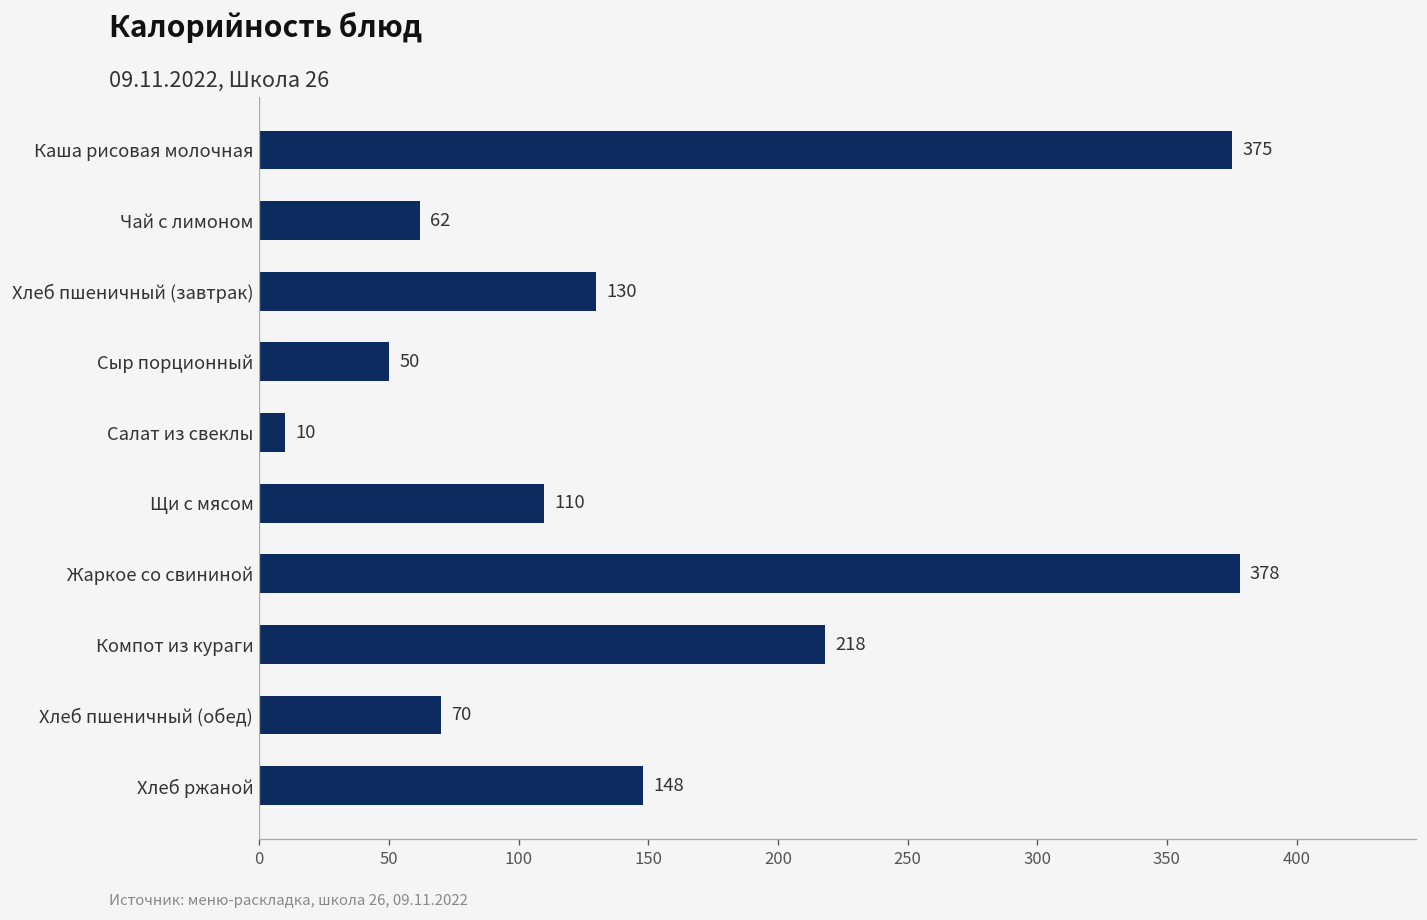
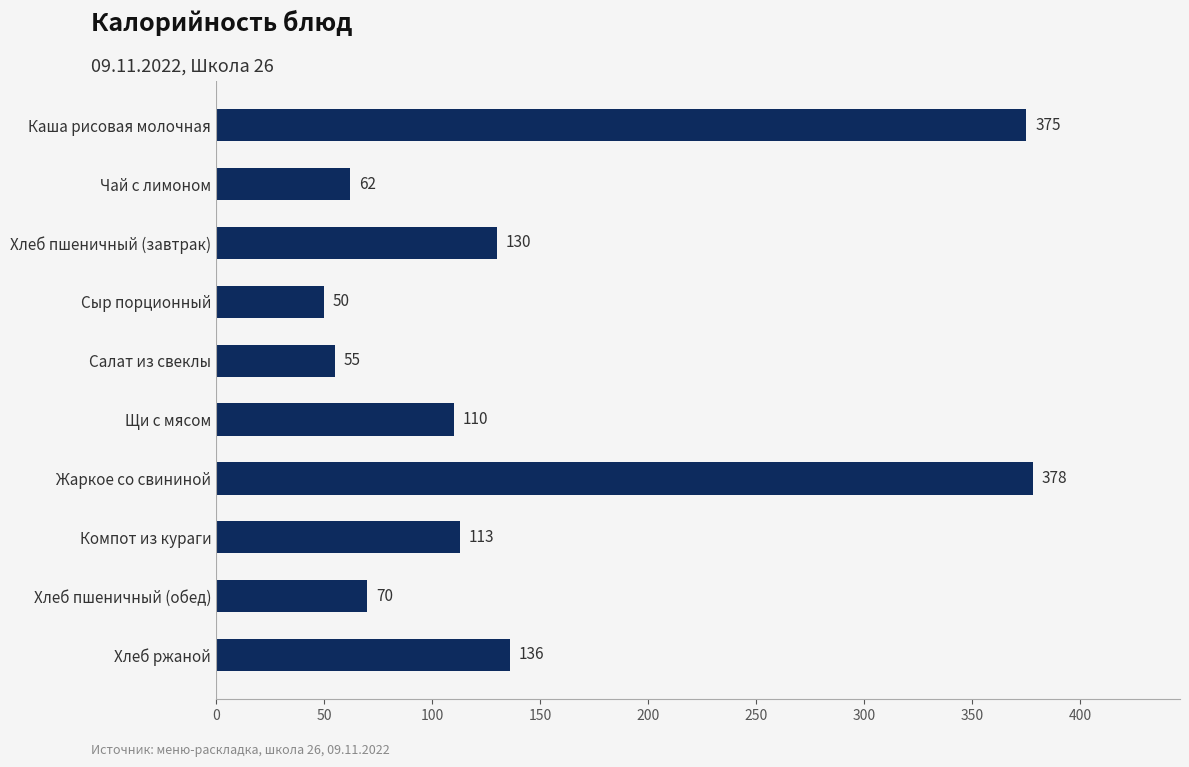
  {
    "Каша рисовая молочная": 375,
    "Чай с лимоном": 62,
    "Хлеб пшеничный (завтрак)": 130,
    "Сыр порционный": 50,
-   "Салат из свеклы": 10,
+   "Салат из свеклы": 55,
    "Щи с мясом": 110,
    "Жаркое со свининой": 378,
-   "Компот из кураги": 218,
+   "Компот из кураги": 113,
    "Хлеб пшеничный (обед)": 70,
-   "Хлеб ржаной": 148
+   "Хлеб ржаной": 136
  }
